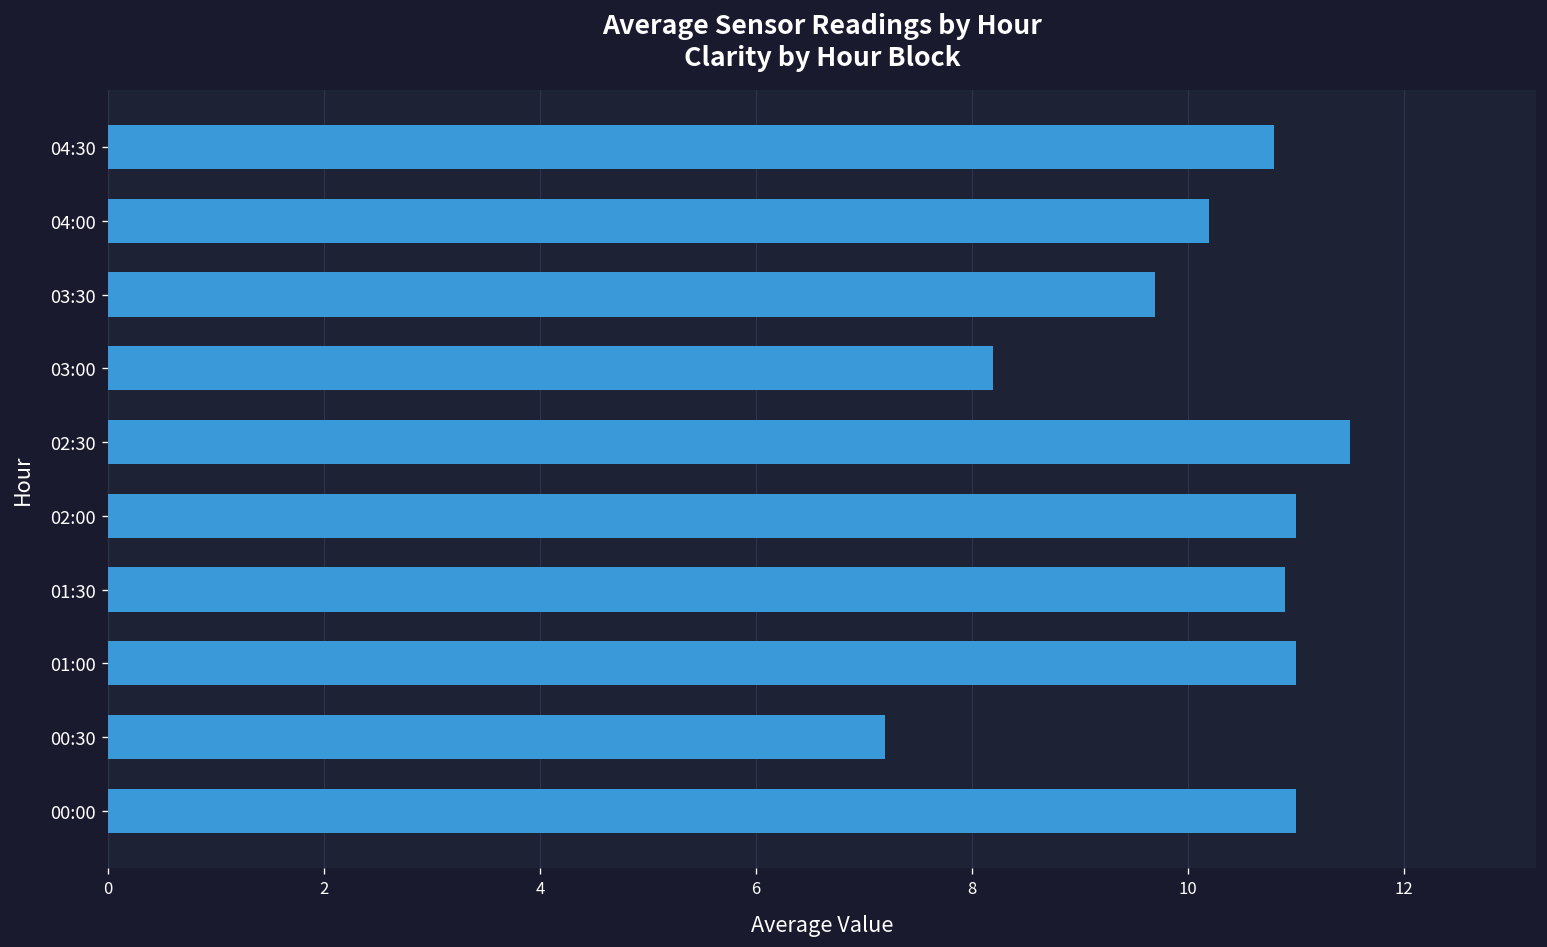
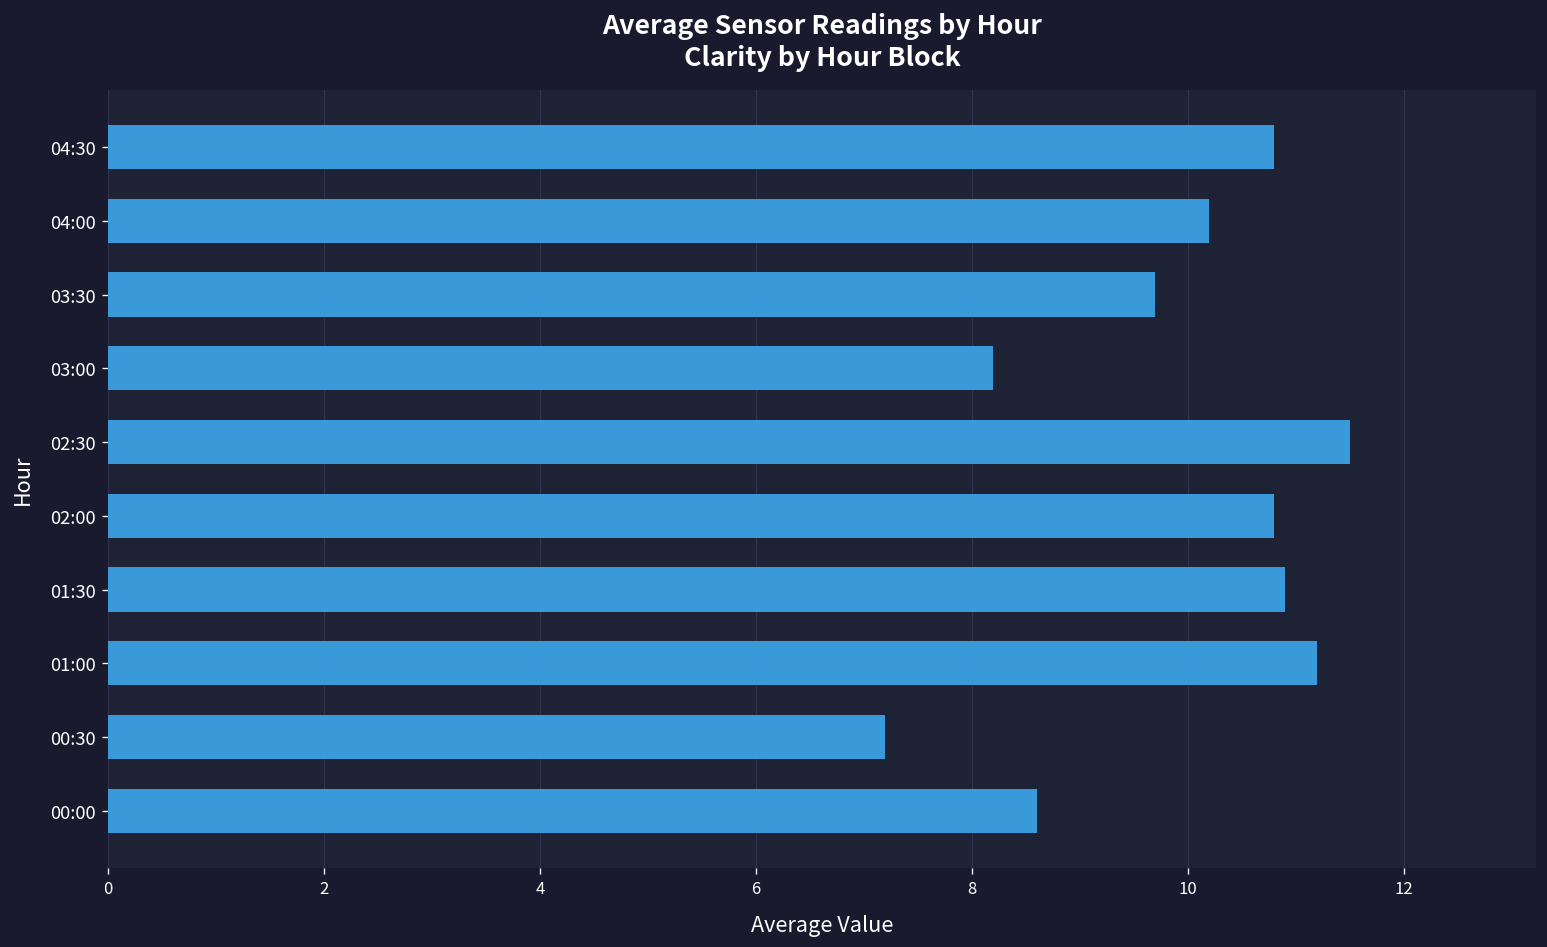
  {
    "04:30": 10.8,
    "04:00": 10.2,
    "03:30": 9.7,
    "03:00": 8.2,
    "02:30": 11.5,
-   "02:00": 11.0,
+   "02:00": 10.8,
    "01:30": 10.9,
-   "01:00": 11.0,
+   "01:00": 11.2,
    "00:30": 7.2,
-   "00:00": 11.0
+   "00:00": 8.6
  }
